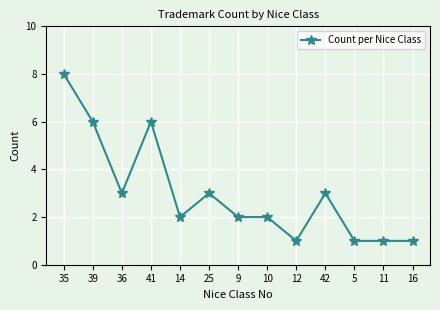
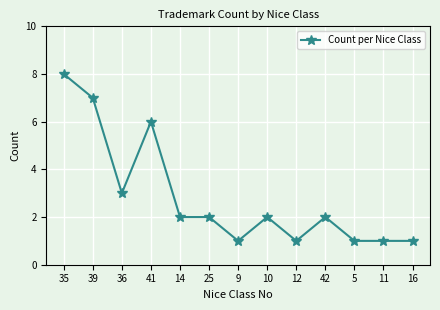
  {
    "35": 8,
-   "39": 6,
+   "39": 7,
    "36": 3,
    "41": 6,
    "14": 2,
-   "25": 3,
-   "9": 2,
+   "25": 2,
+   "9": 1,
    "10": 2,
    "12": 1,
-   "42": 3,
+   "42": 2,
    "5": 1,
    "11": 1,
    "16": 1
  }
